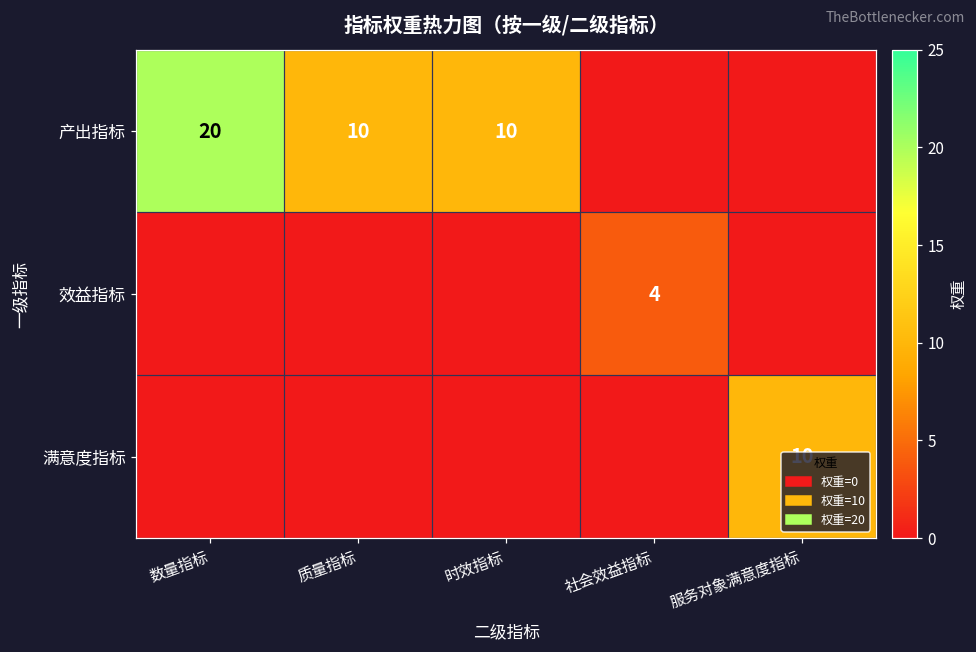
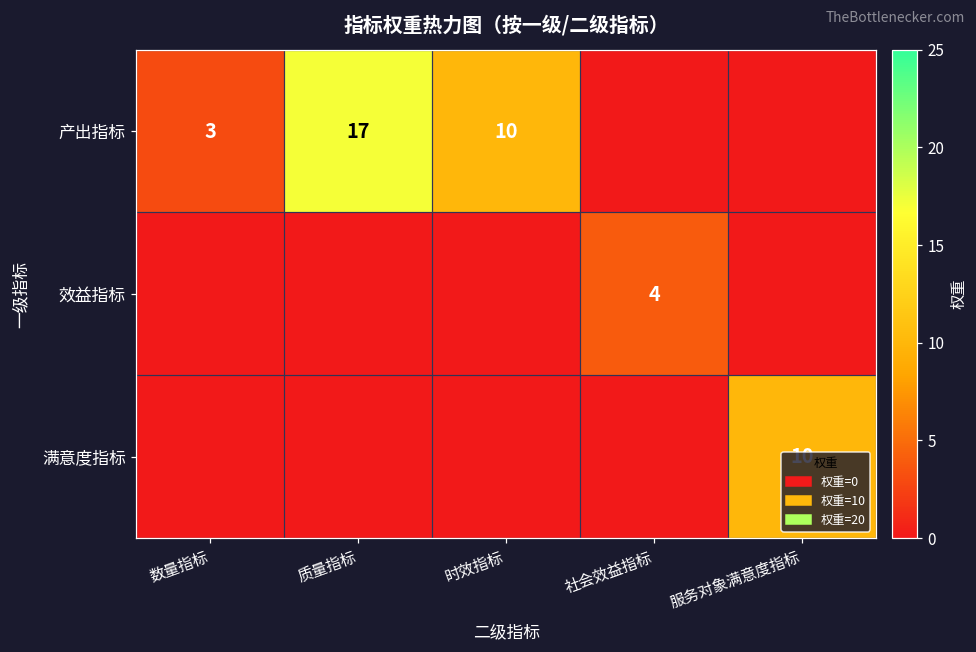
  {
    "产出指标": {
-     "数量指标": 20,
-     "质量指标": 10,
+     "数量指标": 3,
+     "质量指标": 17,
      "时效指标": 10
    },
    "效益指标": {
      "社会效益指标": 4
    }
  }
